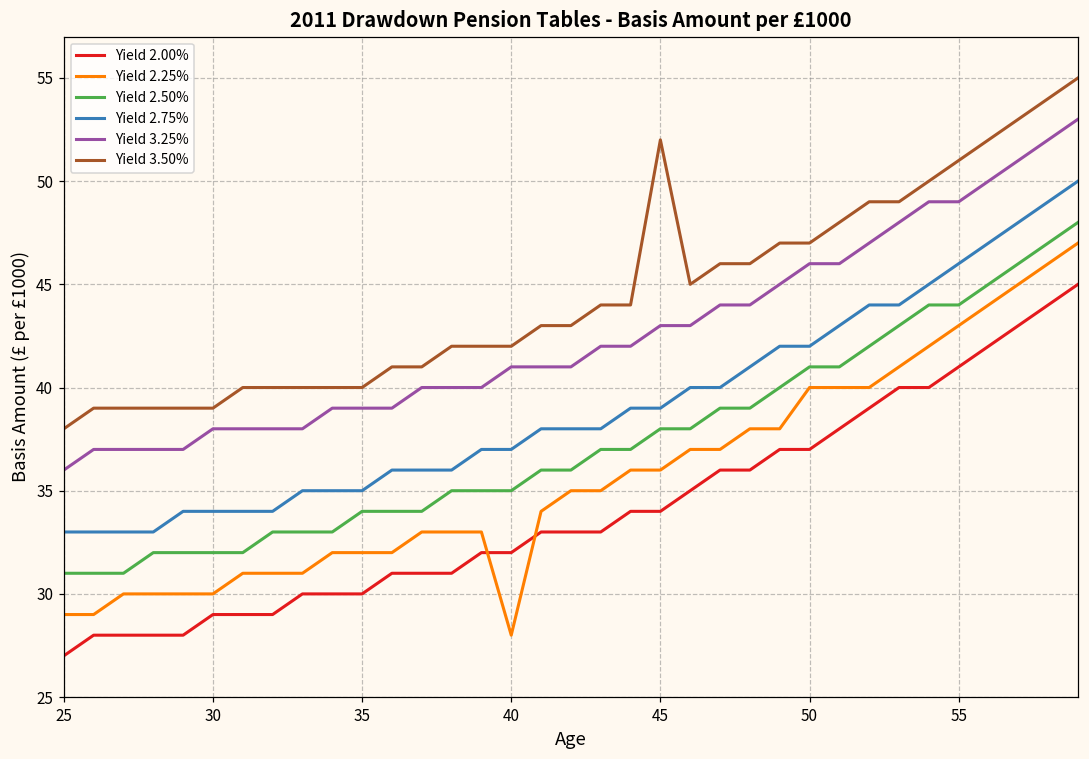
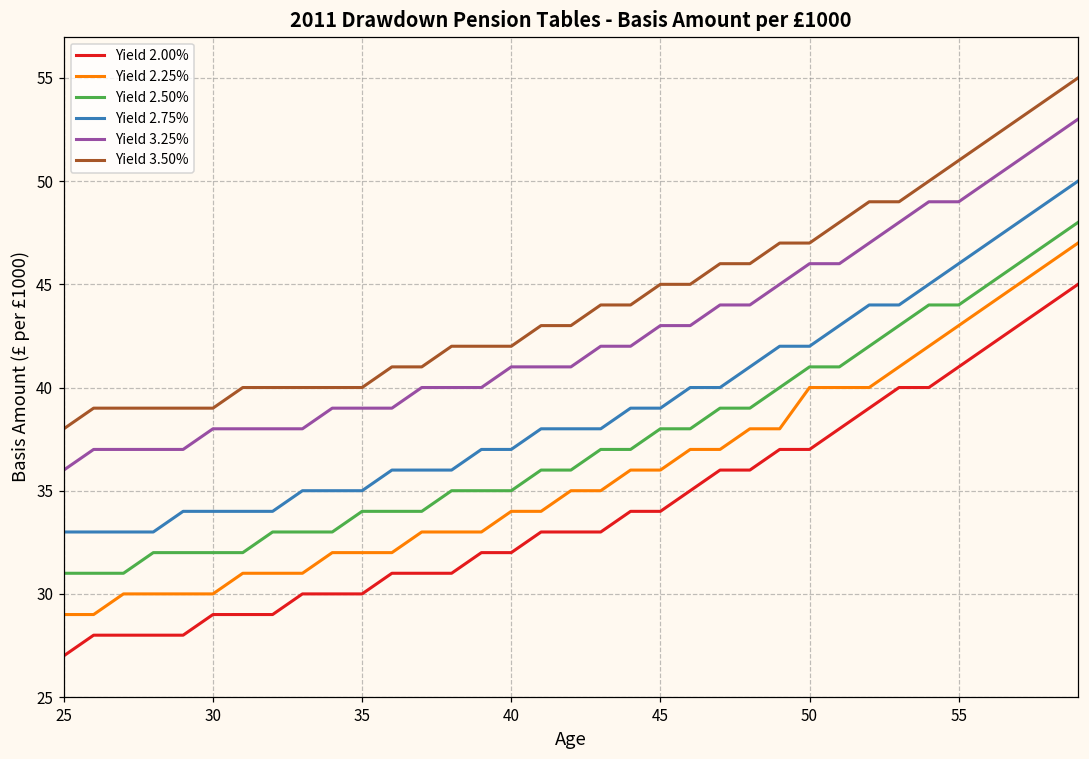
  {
    "Yield 2.00%": {
      "25": 27,
      "30": 29,
      "35": 30,
      "40": 32,
      "45": 34,
      "50": 37,
      "55": 41
    },
    "Yield 2.25%": {
      "25": 29,
      "30": 30,
      "35": 32,
-     "40": 28,
+     "40": 34,
      "45": 36,
      "50": 40,
      "55": 43
    },
    "Yield 2.50%": {
      "25": 31,
      "30": 32,
      "35": 34,
      "40": 35,
      "45": 38,
      "50": 41,
      "55": 44
    },
    "Yield 2.75%": {
      "25": 33,
      "30": 34,
      "35": 35,
      "40": 37,
      "45": 39,
      "50": 42,
      "55": 46
    },
    "Yield 3.25%": {
      "25": 36,
      "30": 38,
      "35": 39,
      "40": 41,
      "45": 43,
      "50": 46,
      "55": 49
    },
    "Yield 3.50%": {
      "25": 38,
      "30": 39,
      "35": 40,
      "40": 42,
-     "45": 52,
+     "45": 45,
      "50": 47,
      "55": 51
    }
  }
